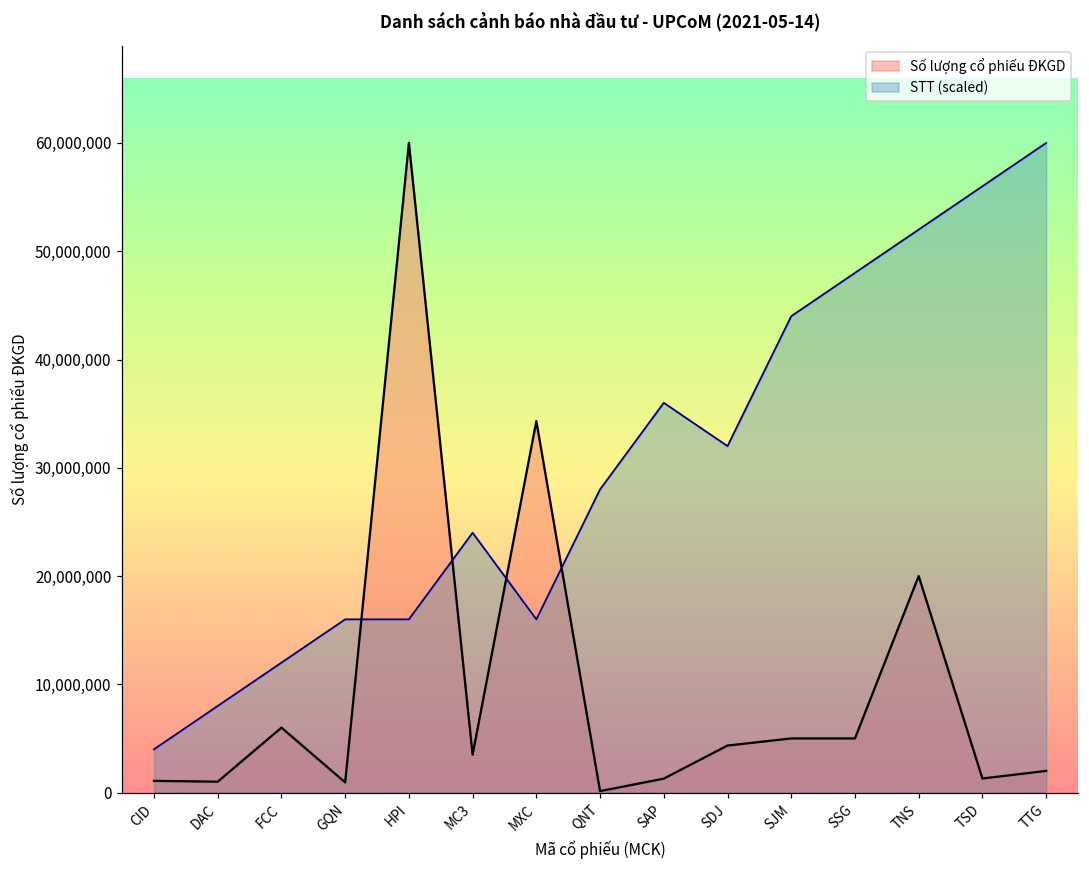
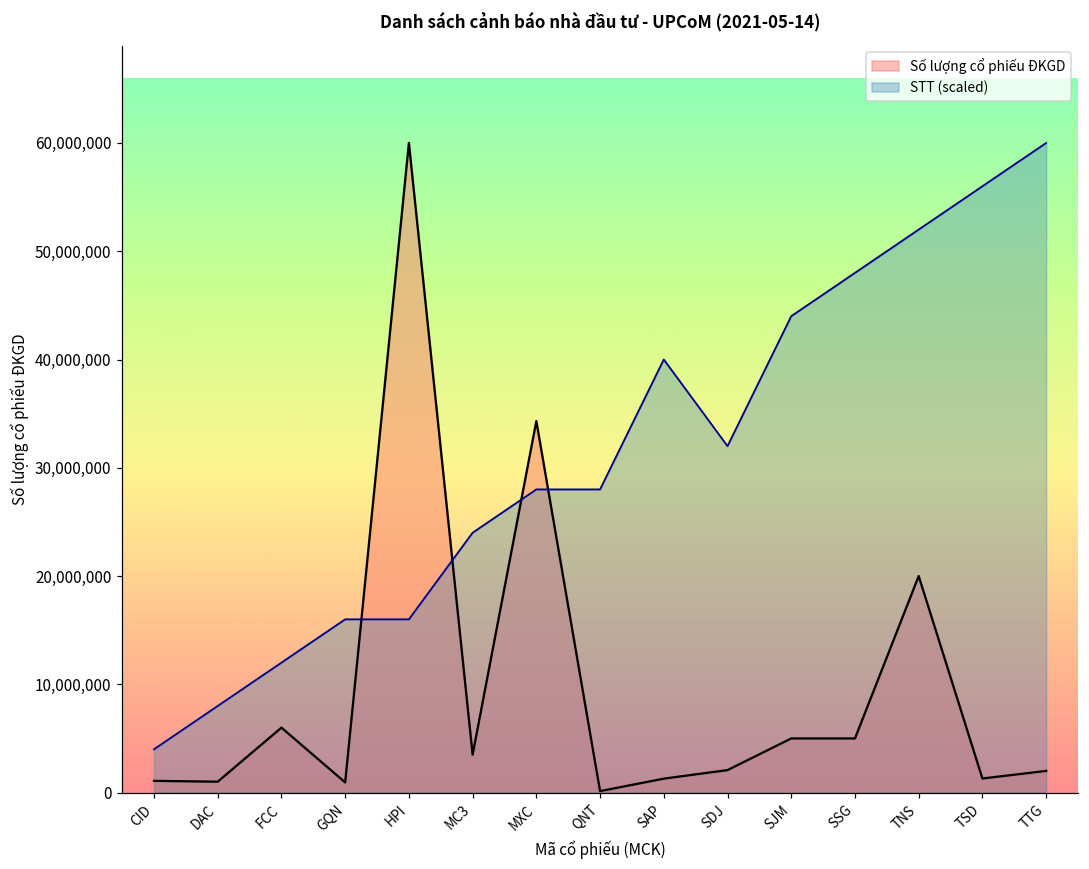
  {
    "Số lượng cổ phiếu ĐKGD": {
      "CID": "1,000,000",
      "DAC": "1,000,000",
      "FCC": "6,000,000",
      "GQN": "1,000,000",
      "HPI": "60,000,000",
      "MC3": "4,000,000",
      "MXC": "34,000,000",
      "QNT": "0",
      "SAP": "1,000,000",
-     "SDJ": "4,000,000",
+     "SDJ": "2,000,000",
      "SJM": "5,000,000",
      "SSG": "5,000,000",
      "TNS": "20,000,000",
      "TSD": "1,000,000",
      "TTG": "2,000,000"
    },
    "STT (scaled)": {
      "CID": "4,000,000",
      "DAC": "8,000,000",
      "FCC": "12,000,000",
      "GQN": "16,000,000",
      "HPI": "16,000,000",
      "MC3": "24,000,000",
-     "MXC": "16,000,000",
+     "MXC": "28,000,000",
      "QNT": "28,000,000",
-     "SAP": "36,000,000",
+     "SAP": "40,000,000",
      "SDJ": "32,000,000",
      "SJM": "44,000,000",
      "SSG": "48,000,000",
      "TNS": "52,000,000",
      "TSD": "56,000,000",
      "TTG": "60,000,000"
    }
  }
